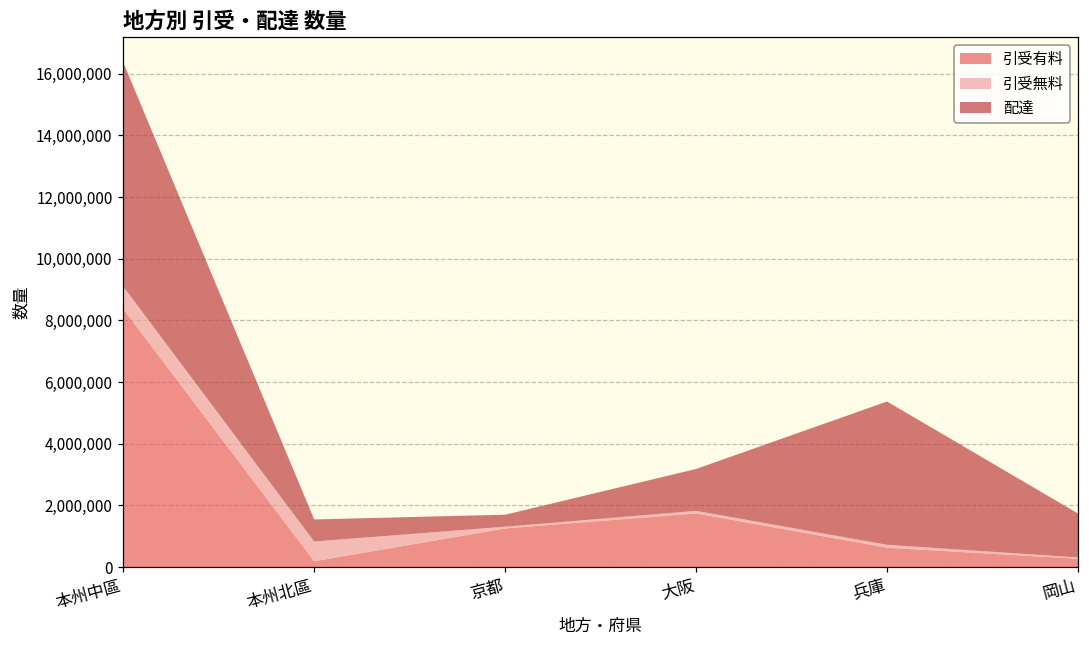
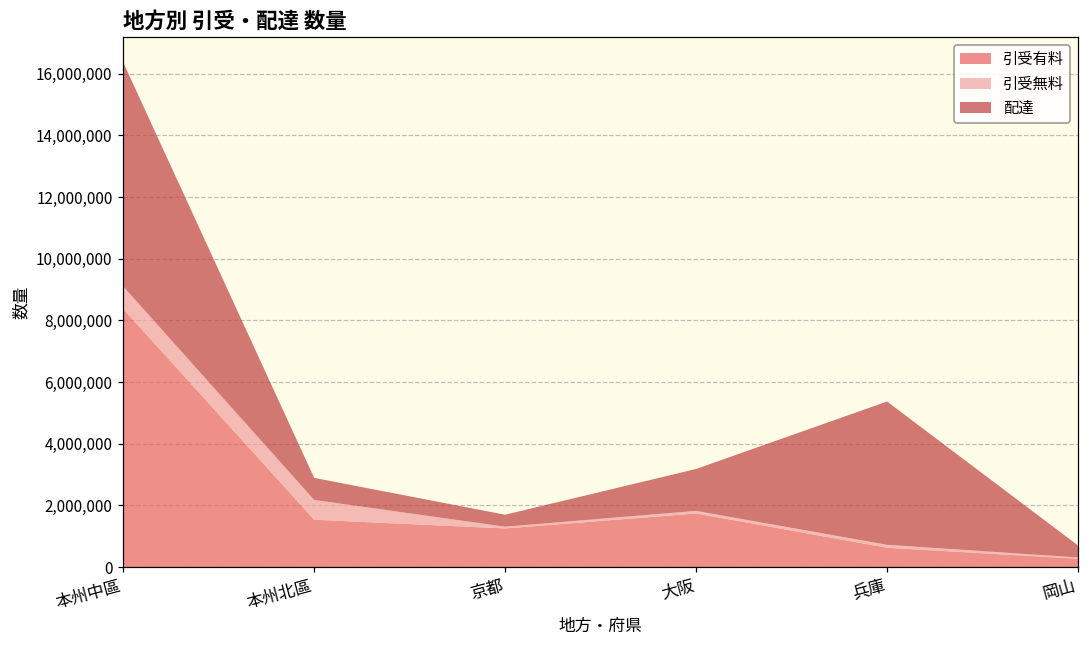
  {
    "引受有料": {
      "本州中區": "8,400,000",
-     "本州北區": "200,000",
+     "本州北區": "1,500,000",
      "兵庫": "600,000"
    },
    "引受無料": {
      "本州中區": "700,000",
      "本州北區": "600,000",
      "兵庫": "100,000"
    },
    "配達": {
      "本州中區": "7,300,000",
      "本州北區": "700,000",
      "京都": "400,000",
      "大阪": "1,400,000",
      "兵庫": "4,600,000",
-     "岡山": "1,400,000"
+     "岡山": "400,000"
    }
  }
